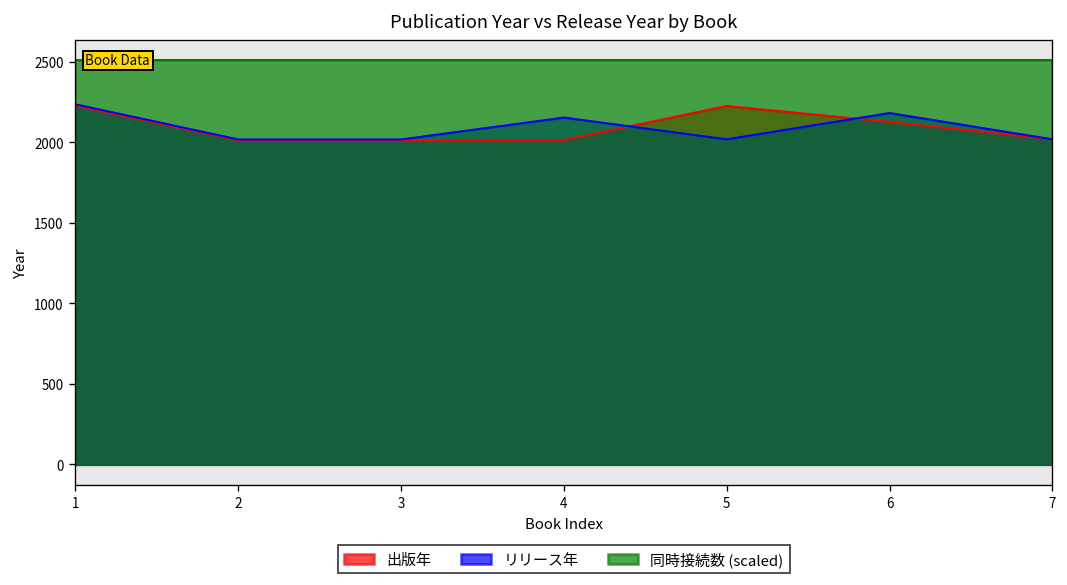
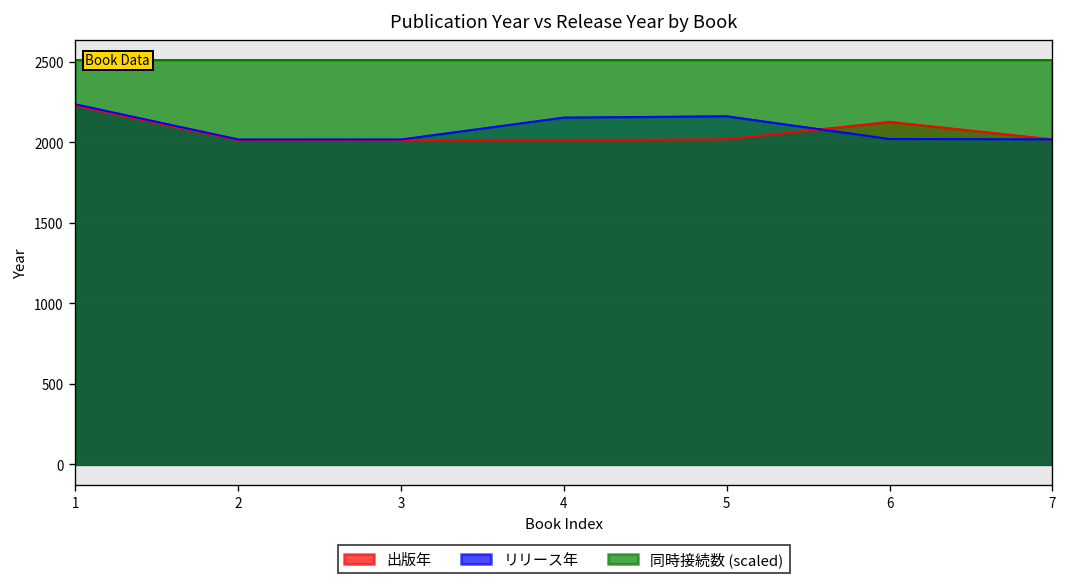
  {
    "出版年": {
      "4": 2010,
-     "5": 2230,
+     "5": 2020,
      "6": 2130
    },
    "リリース年": {
      "4": 2150,
-     "5": 2020,
-     "6": 2180
+     "5": 2160,
+     "6": 2020
    },
    "同時接続数 (scaled)": {
      "1": 2510,
      "2": 2510,
      "3": 2510,
      "4": 2510,
      "5": 2510,
      "6": 2510,
      "7": 2510
    }
  }
